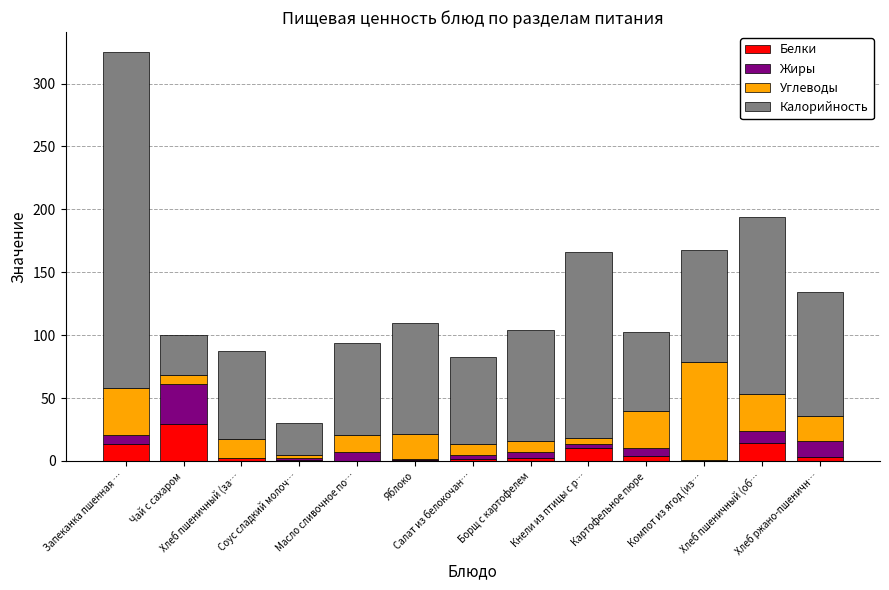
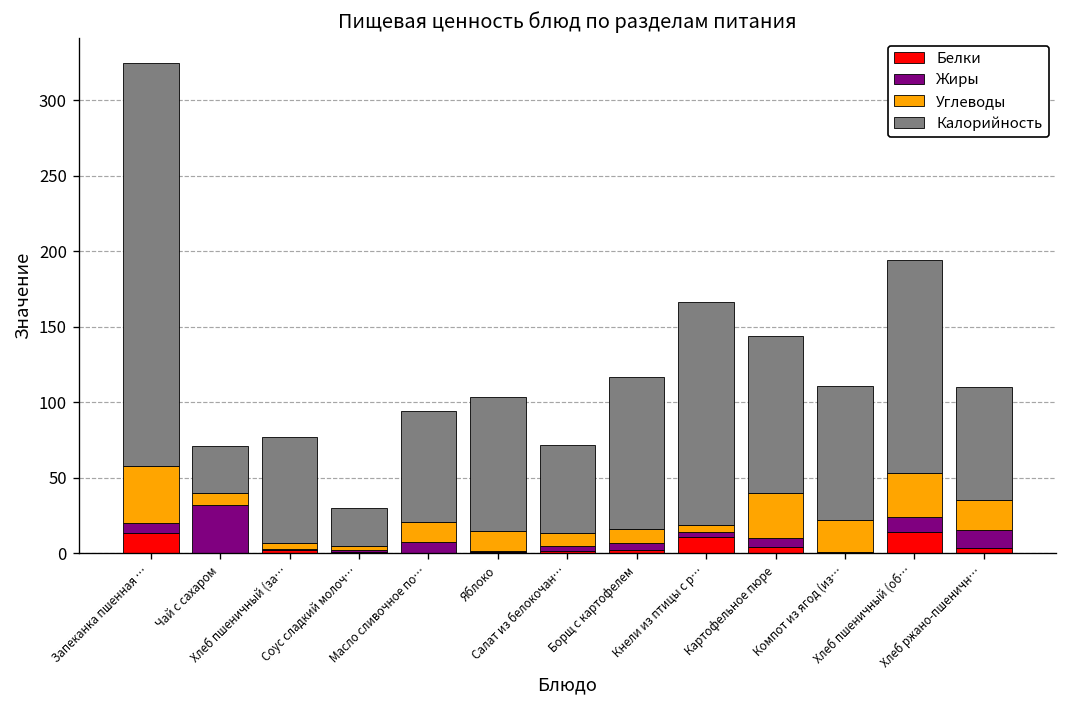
  {
    "Белки": {
      "Запеканка пшенная …": 13,
-     "Чай с сахаром": 29,
+     "Чай с сахаром": 0,
      "Хлеб пшеничный (за…": 2,
      "Борщ с картофелем": 2,
      "Кнели из птицы с р…": 10,
      "Картофельное пюре": 4,
      "Хлеб пшеничный (об…": 14,
      "Хлеб ржано-пшеничн…": 3
    },
    "Жиры": {
      "Запеканка пшенная …": 7,
      "Чай с сахаром": 32,
      "Масло сливочное по…": 7,
      "Салат из белокочан…": 3,
      "Борщ с картофелем": 5,
      "Кнели из птицы с р…": 3,
      "Картофельное пюре": 6,
      "Хлеб пшеничный (об…": 10,
      "Хлеб ржано-пшеничн…": 12
    },
    "Углеводы": {
      "Запеканка пшенная …": 38,
      "Чай с сахаром": 8,
-     "Хлеб пшеничный (за…": 15,
+     "Хлеб пшеничный (за…": 4,
      "Соус сладкий молоч…": 2,
      "Масло сливочное по…": 14,
-     "Яблоко": 20,
+     "Яблоко": 13,
      "Салат из белокочан…": 9,
      "Борщ с картофелем": 9,
      "Кнели из птицы с р…": 5,
      "Картофельное пюре": 30,
-     "Компот из ягод (из…": 78,
+     "Компот из ягод (из…": 22,
      "Хлеб пшеничный (об…": 30,
      "Хлеб ржано-пшеничн…": 20
    },
    "Калорийность": {
      "Запеканка пшенная …": 267,
      "Чай с сахаром": 31,
      "Хлеб пшеничный (за…": 70,
      "Соус сладкий молоч…": 25,
      "Масло сливочное по…": 73,
      "Яблоко": 89,
-     "Салат из белокочан…": 69,
-     "Борщ с картофелем": 88,
+     "Салат из белокочан…": 58,
+     "Борщ с картофелем": 101,
      "Кнели из птицы с р…": 148,
-     "Картофельное пюре": 63,
+     "Картофельное пюре": 104,
      "Компот из ягод (из…": 89,
      "Хлеб пшеничный (об…": 141,
-     "Хлеб ржано-пшеничн…": 99
+     "Хлеб ржано-пшеничн…": 74
    }
  }
